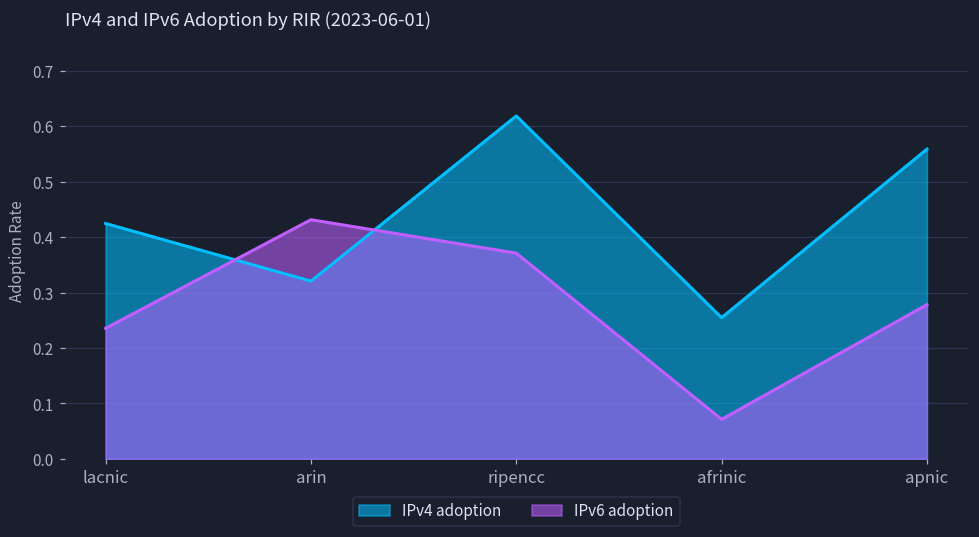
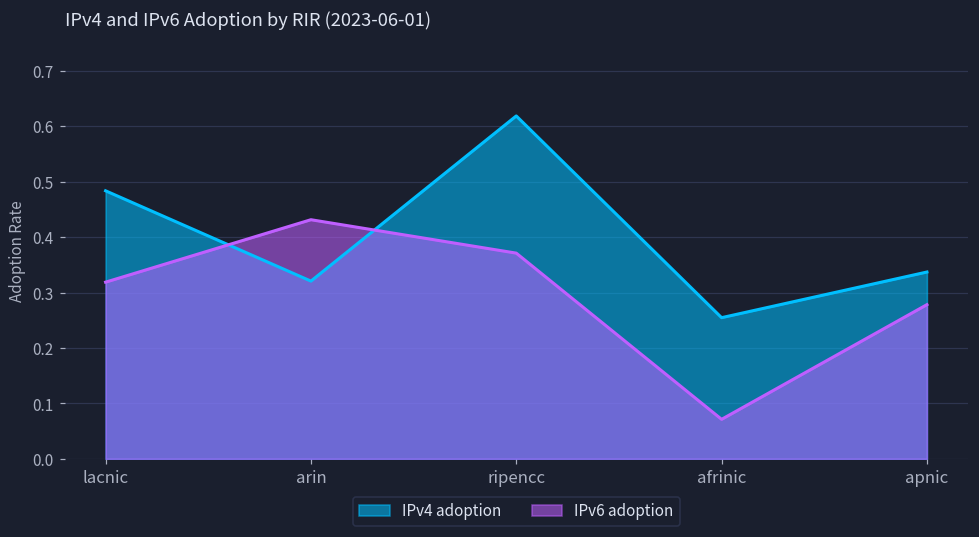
  {
    "IPv4 adoption": {
-     "lacnic": 0.42,
+     "lacnic": 0.48,
      "arin": 0.32,
      "ripencc": 0.62,
      "afrinic": 0.25,
-     "apnic": 0.56
+     "apnic": 0.34
    },
    "IPv6 adoption": {
-     "lacnic": 0.24,
+     "lacnic": 0.32,
      "arin": 0.43,
      "ripencc": 0.37,
      "afrinic": 0.07,
      "apnic": 0.28
    }
  }
